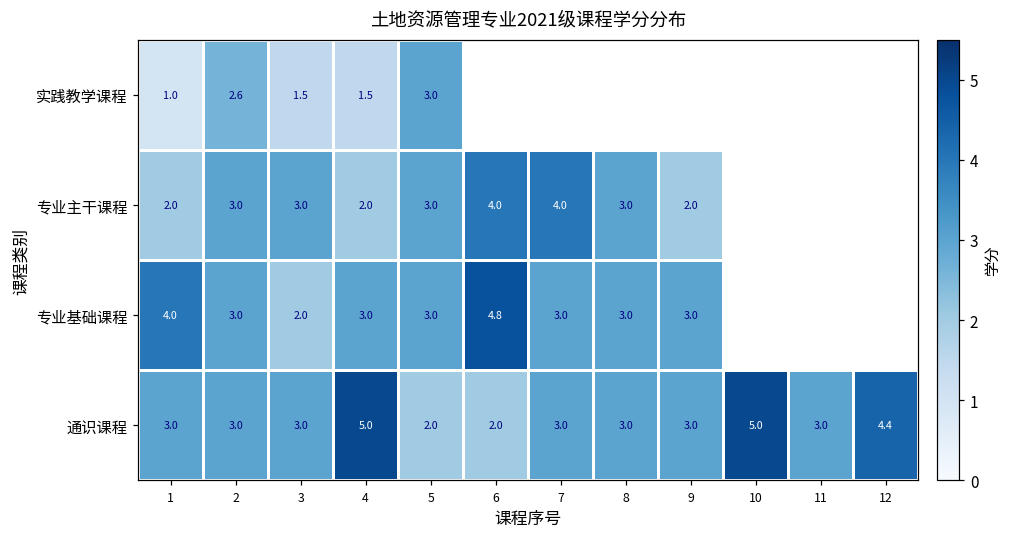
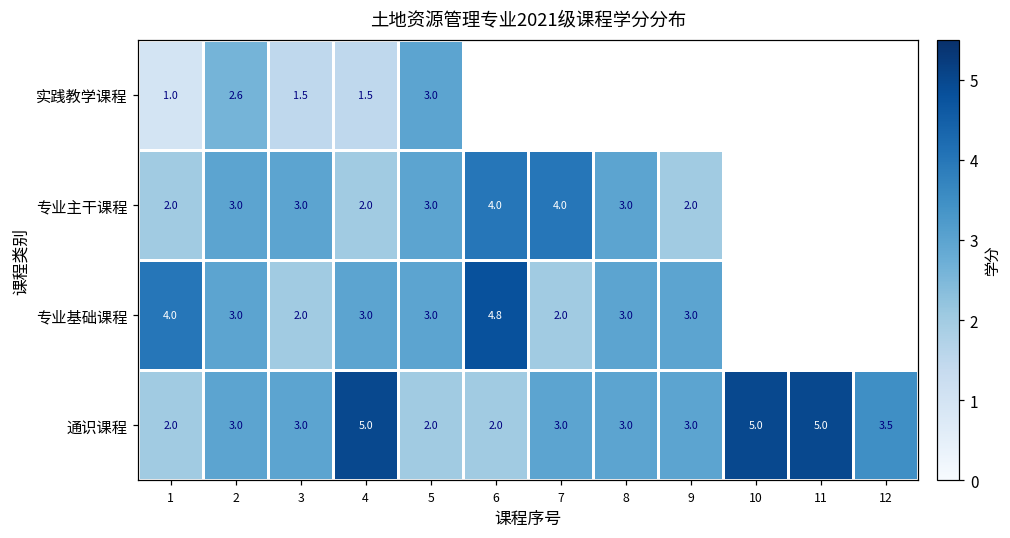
  {
    "实践教学课程": {
      "1": 1.0,
      "2": 2.6,
      "3": 1.5,
      "4": 1.5,
      "5": 3.0
    },
    "专业主干课程": {
      "1": 2.0,
      "2": 3.0,
      "3": 3.0,
      "4": 2.0,
      "5": 3.0,
      "6": 4.0,
      "7": 4.0,
      "8": 3.0,
      "9": 2.0
    },
    "专业基础课程": {
      "1": 4.0,
      "2": 3.0,
      "3": 2.0,
      "4": 3.0,
      "5": 3.0,
      "6": 4.8,
-     "7": 3.0,
+     "7": 2.0,
      "8": 3.0,
      "9": 3.0
    },
    "通识课程": {
-     "1": 3.0,
+     "1": 2.0,
      "2": 3.0,
      "3": 3.0,
      "4": 5.0,
      "5": 2.0,
      "6": 2.0,
      "7": 3.0,
      "8": 3.0,
      "9": 3.0,
      "10": 5.0,
-     "11": 3.0,
-     "12": 4.4
+     "11": 5.0,
+     "12": 3.5
    }
  }
